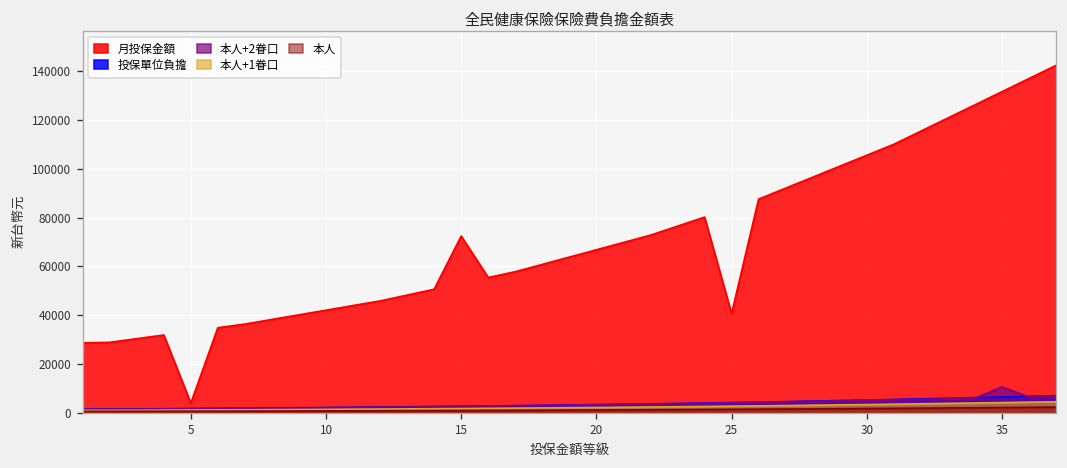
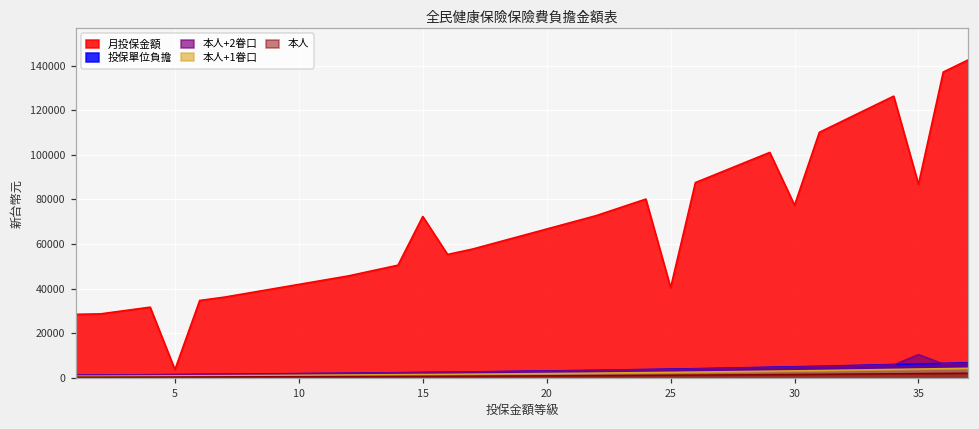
  {
    "月投保金額": {
      "5": 4000,
      "10": 42000,
      "15": 72000,
      "20": 67000,
      "25": 41000,
-     "30": 106000,
-     "35": 132000
+     "30": 77000,
+     "35": 87000
    },
    "投保單位負擔": {
      "35": 6000
    },
    "本人+2眷口": {
      "35": 11000
    },
    "本人+1眷口": {
      "25": 3000,
      "30": 3000,
      "35": 4000
    },
    "本人": {
      "25": 1000,
      "30": 2000,
      "35": 2000
    }
  }
